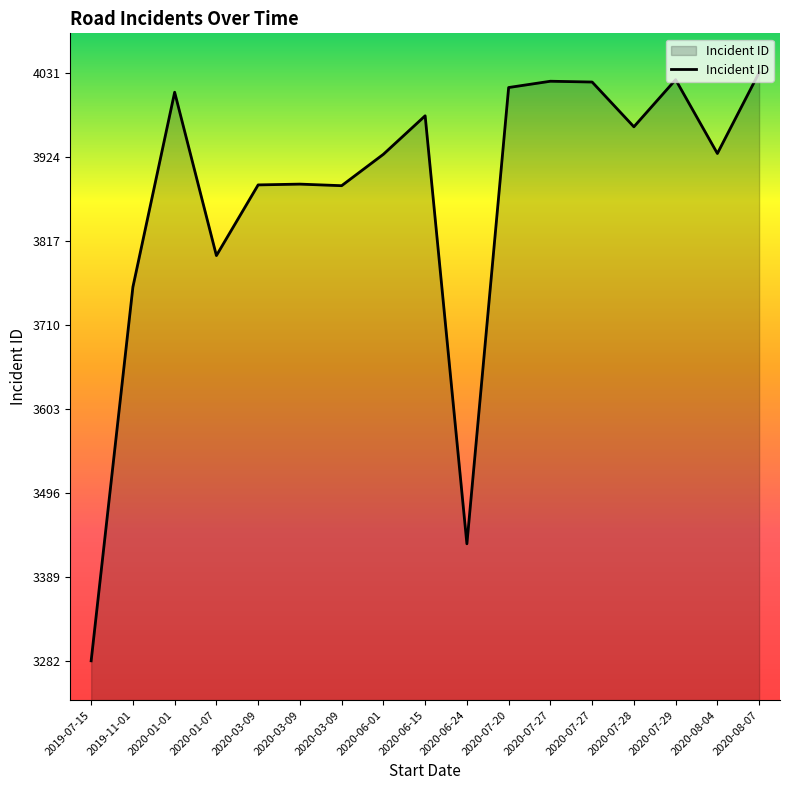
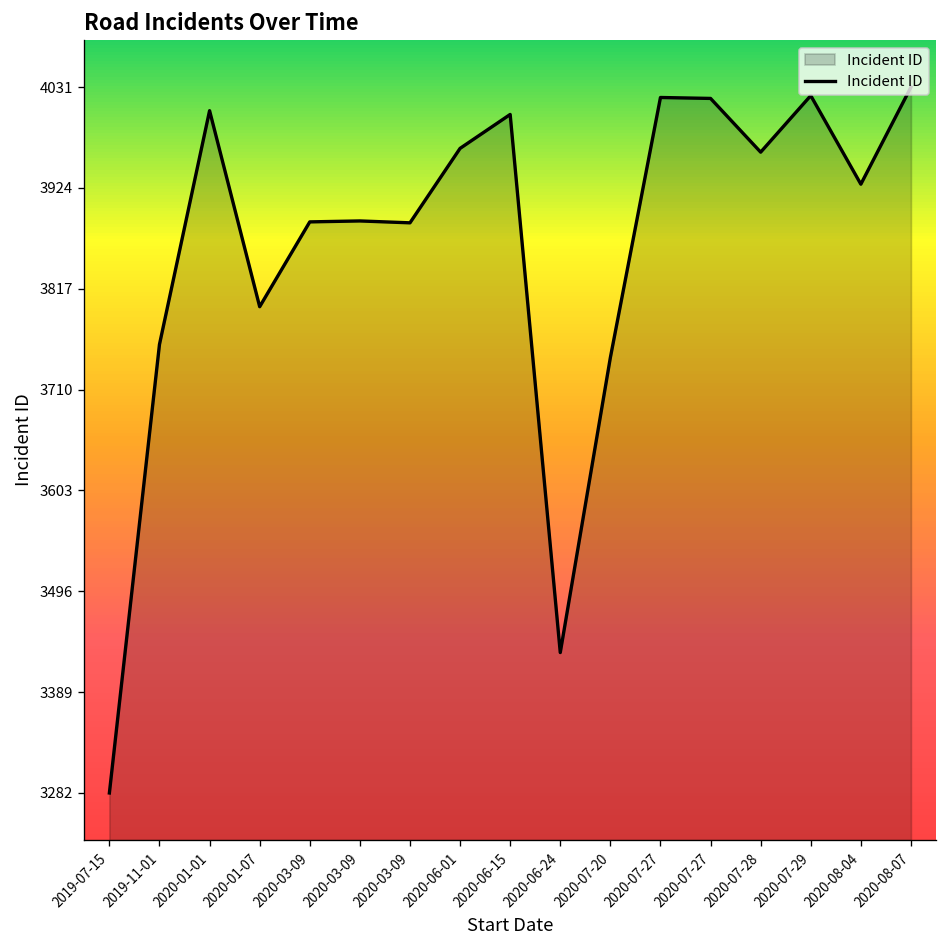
  {
    "2019-07-15": 3280,
    "2019-11-01": 3760,
    "2020-01-01": 4010,
    "2020-01-07": 3800,
-   "2020-06-01": 3930,
-   "2020-06-15": 3980,
+   "2020-06-01": 3970,
+   "2020-06-15": 4000,
    "2020-06-24": 3430,
-   "2020-07-20": 4010,
+   "2020-07-20": 3740,
    "2020-07-28": 3960,
    "2020-08-04": 3930
  }
